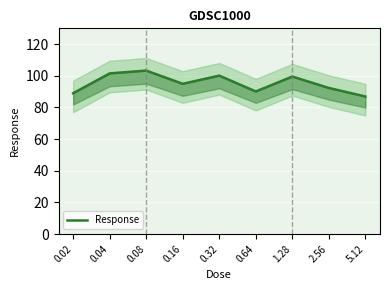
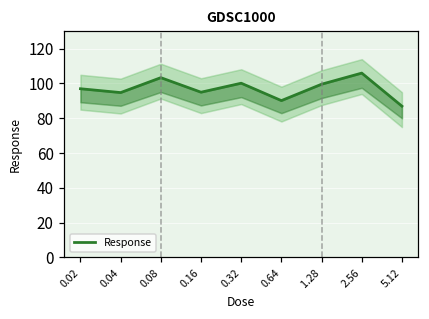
  {
    "Response": {
-     "0.02": 89,
-     "0.04": 102,
+     "0.02": 97,
+     "0.04": 95,
      "0.08": 103,
      "0.16": 95,
      "0.32": 100,
      "0.64": 90,
      "1.28": 100,
-     "2.56": 92,
+     "2.56": 106,
      "5.12": 87
    }
  }
